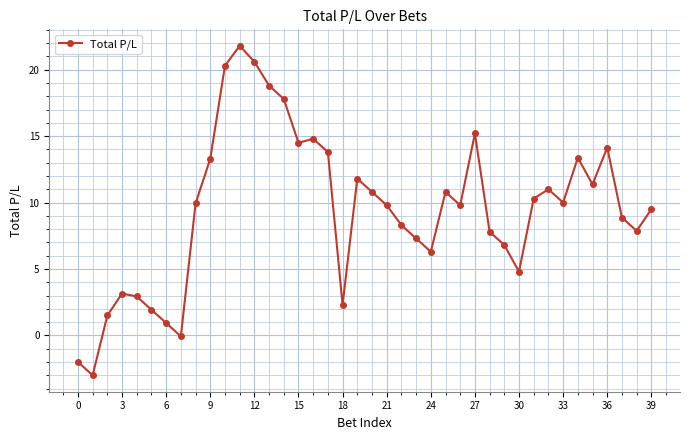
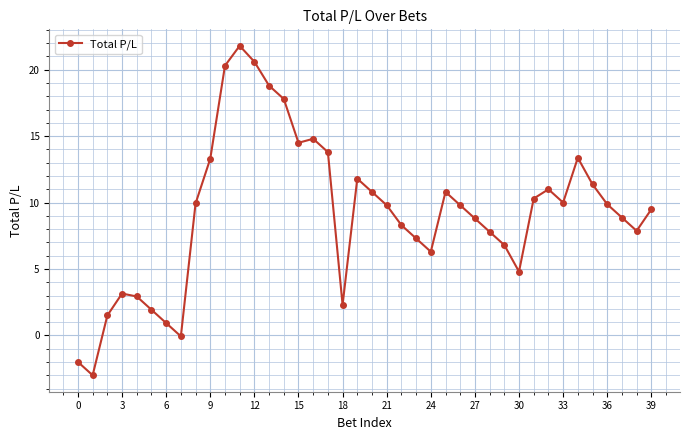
  {
    "0": -2.0,
    "3": 3.2,
    "6": 0.9,
    "9": 13.3,
    "12": 20.6,
    "15": 14.5,
    "18": 2.3,
    "21": 9.8,
    "24": 6.3,
-   "27": 15.2,
+   "27": 8.8,
    "30": 4.8,
    "33": 10.0,
-   "36": 14.1,
+   "36": 9.9,
    "39": 9.5
  }
